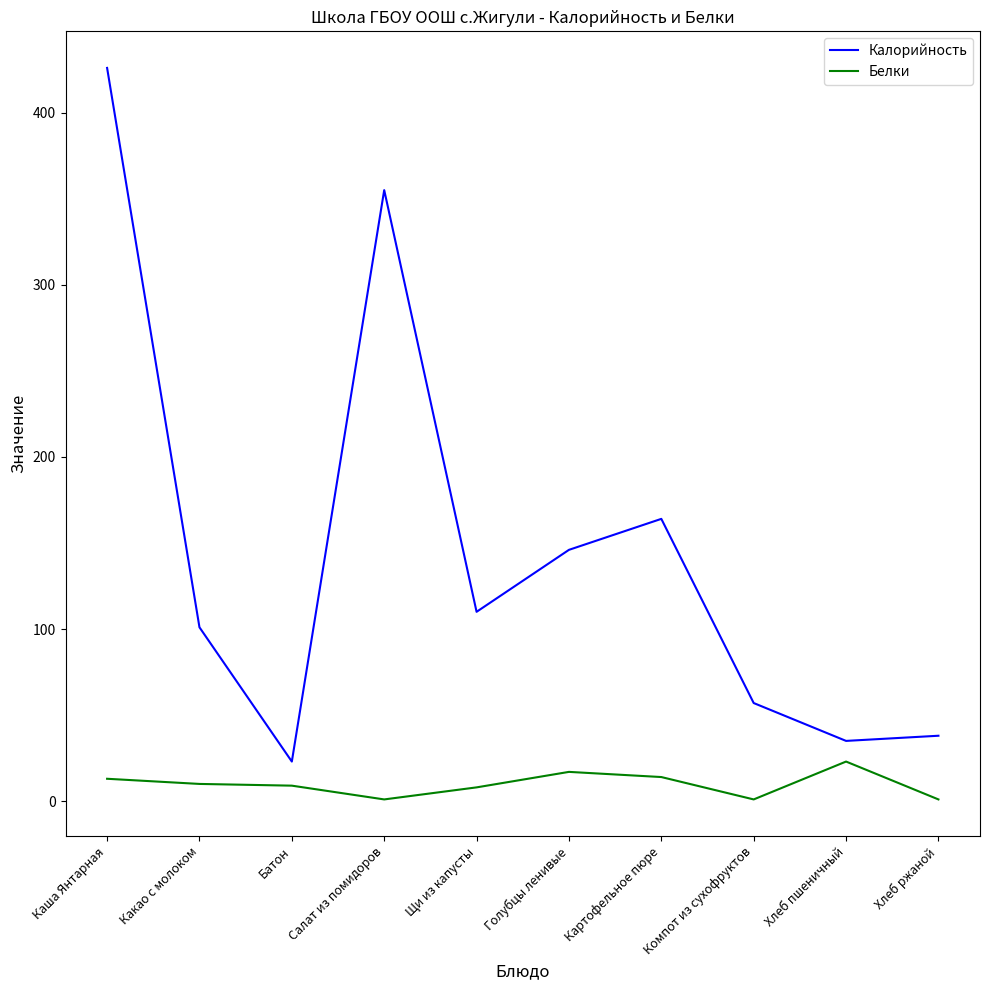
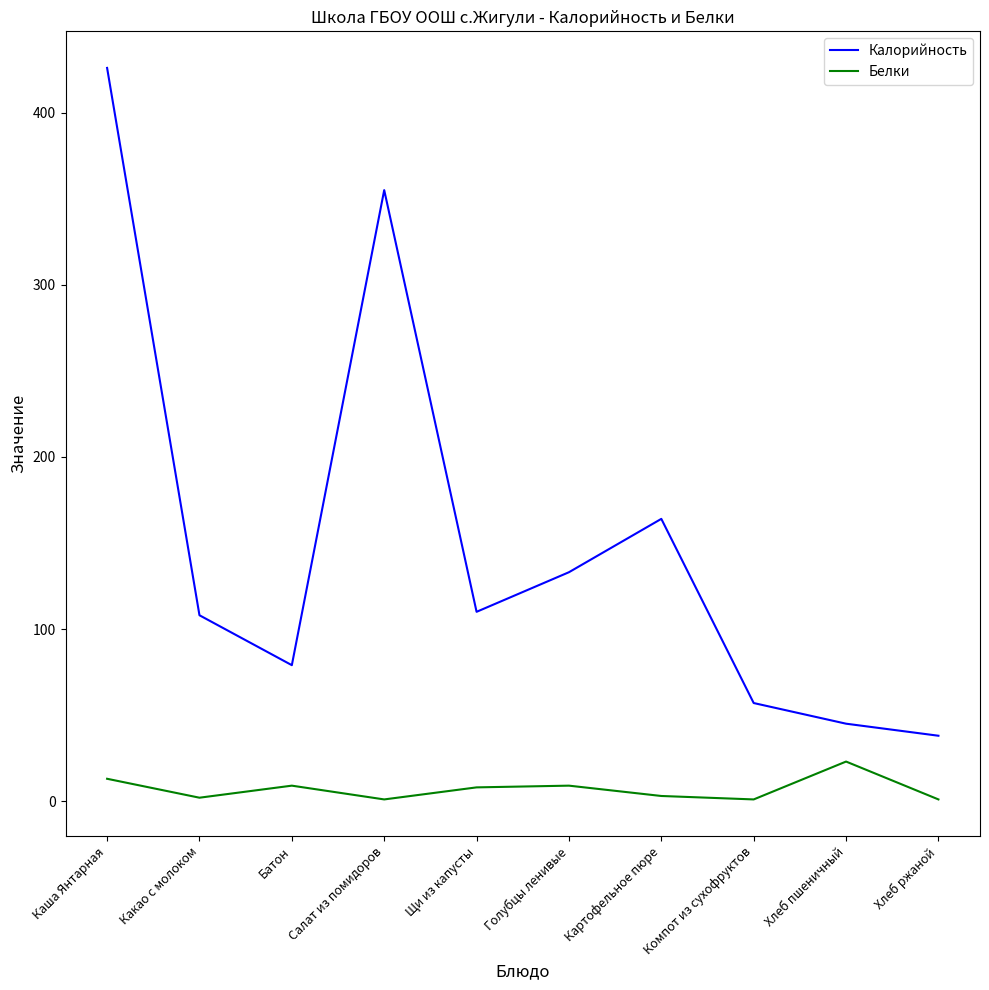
  {
    "Калорийность": {
      "Каша Янтарная": 426,
-     "Какао с молоком": 101,
-     "Батон": 23,
+     "Какао с молоком": 108,
+     "Батон": 79,
      "Салат из помидоров": 355,
      "Щи из капусты": 110,
-     "Голубцы ленивые": 146,
+     "Голубцы ленивые": 133,
      "Картофельное пюре": 164,
      "Компот из сухофруктов": 57,
-     "Хлеб пшеничный": 35,
+     "Хлеб пшеничный": 45,
      "Хлеб ржаной": 38
    },
    "Белки": {
      "Каша Янтарная": 13,
-     "Какао с молоком": 10,
+     "Какао с молоком": 2,
      "Батон": 9,
      "Салат из помидоров": 1,
      "Щи из капусты": 8,
-     "Голубцы ленивые": 17,
-     "Картофельное пюре": 14,
+     "Голубцы ленивые": 9,
+     "Картофельное пюре": 3,
      "Компот из сухофруктов": 1,
      "Хлеб пшеничный": 23,
      "Хлеб ржаной": 1
    }
  }
